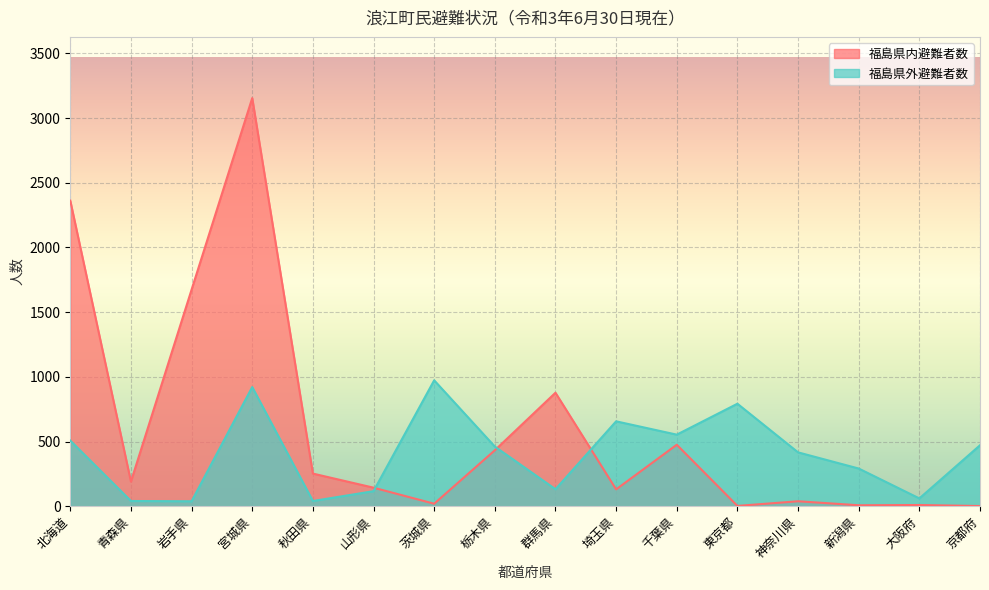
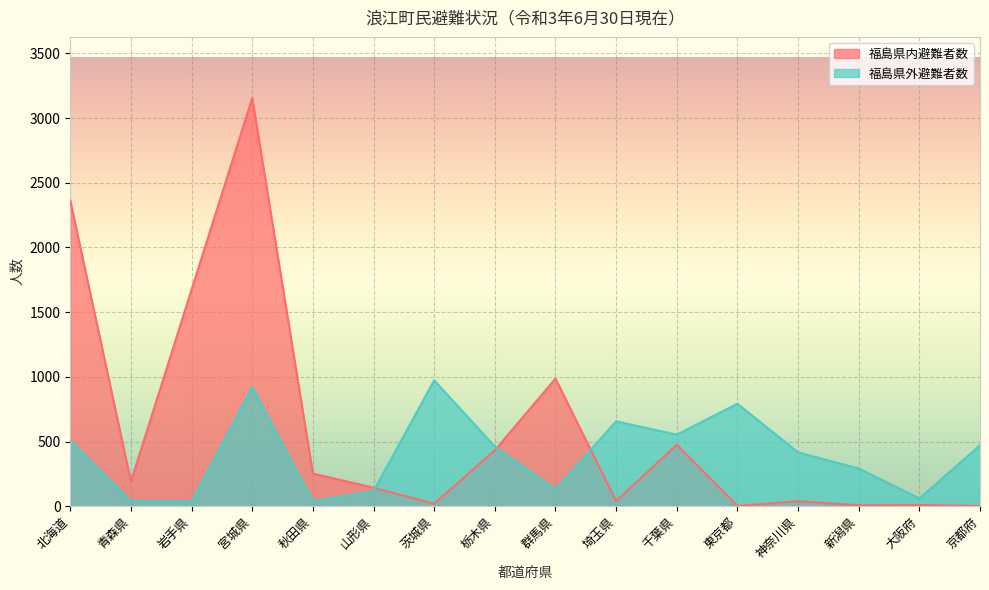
  {
    "福島県内避難者数": {
      "北海道": 2360,
      "青森県": 190,
      "岩手県": 1670,
      "宮城県": 3160,
      "秋田県": 250,
      "山形県": 140,
      "茨城県": 20,
      "栃木県": 430,
-     "群馬県": 880,
-     "埼玉県": 130,
+     "群馬県": 990,
+     "埼玉県": 40,
      "千葉県": 480,
      "東京都": 0,
      "神奈川県": 40,
      "新潟県": 10,
      "大阪府": 10,
      "京都府": 0
    },
    "福島県外避難者数": {
      "北海道": 510,
      "青森県": 40,
      "岩手県": 40,
      "宮城県": 920,
      "秋田県": 40,
      "山形県": 120,
      "茨城県": 970,
      "栃木県": 460,
      "群馬県": 130,
      "埼玉県": 660,
      "千葉県": 550,
      "東京都": 790,
      "神奈川県": 420,
      "新潟県": 290,
      "大阪府": 60,
      "京都府": 470
    }
  }
